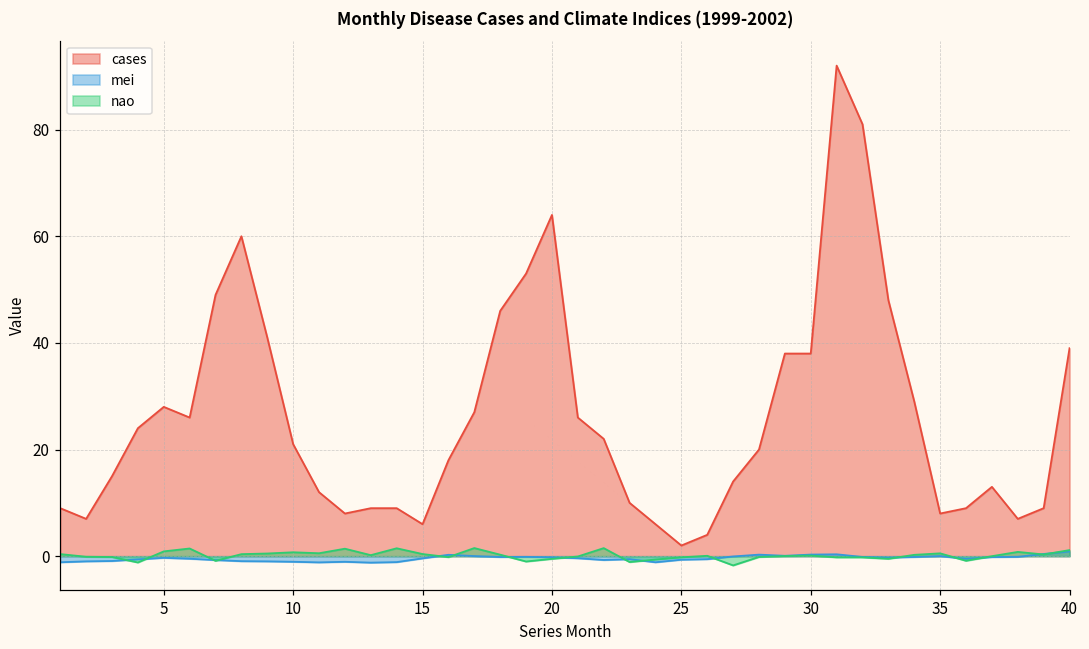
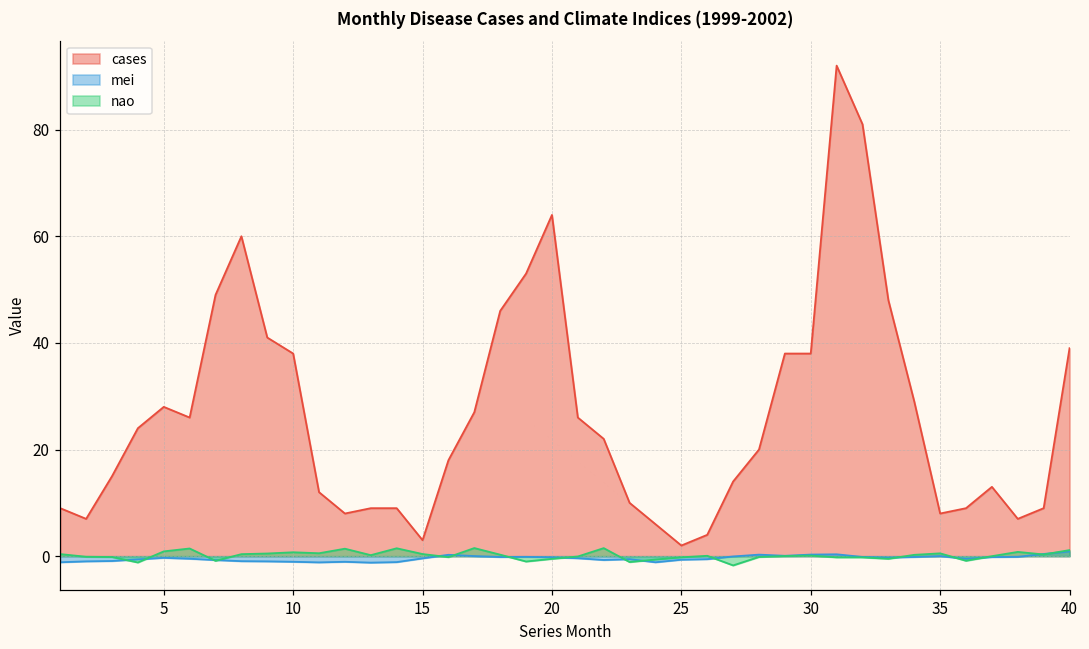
  {
    "cases": {
      "5": 28,
-     "10": 21,
-     "15": 6,
+     "10": 38,
+     "15": 3,
      "20": 64,
      "25": 2,
      "30": 38,
      "35": 8,
      "40": 39
    }
  }
